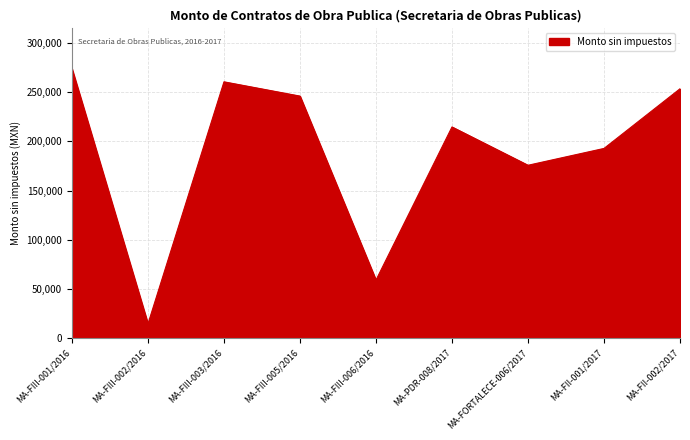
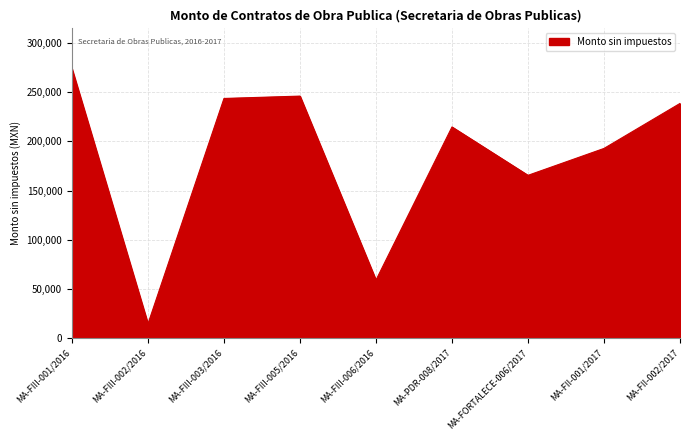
  {
    "MA-FIII-002/2016": "10,000",
-   "MA-FIII-003/2016": "260,000",
+   "MA-FIII-003/2016": "240,000",
    "MA-FIII-005/2016": "250,000",
    "MA-FIII-006/2016": "60,000",
    "MA-PDR-008/2017": "210,000",
-   "MA-FORTALECE-006/2017": "180,000",
+   "MA-FORTALECE-006/2017": "170,000",
    "MA-FII-001/2017": "190,000",
-   "MA-FII-002/2017": "250,000"
+   "MA-FII-002/2017": "240,000"
  }
